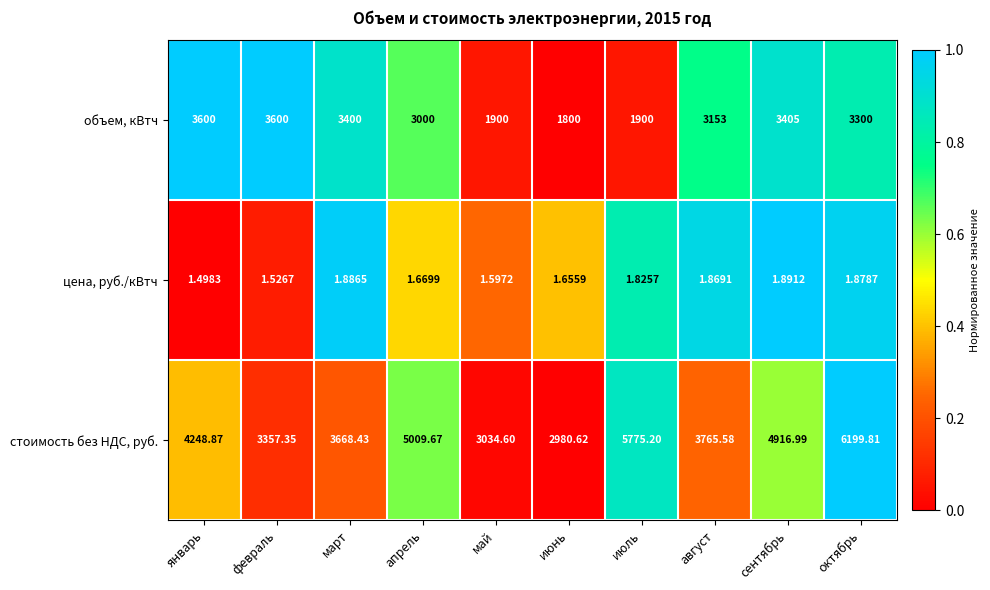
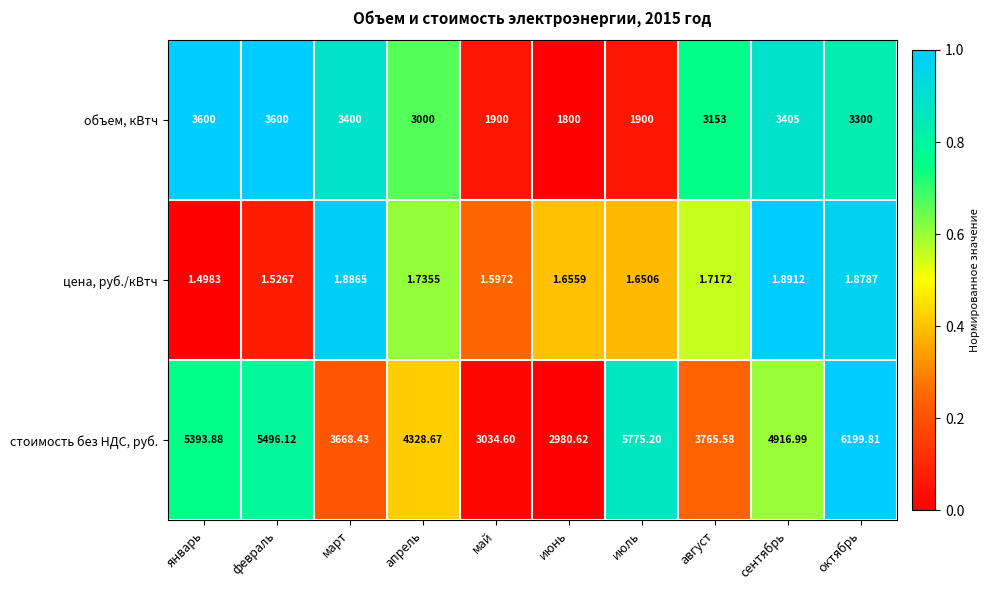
  {
    "объем, кВтч": {
      "январь": 3600,
      "февраль": 3600,
      "март": 3400,
      "апрель": 3000,
      "май": 1900,
      "июнь": 1800,
      "июль": 1900,
      "август": 3153,
      "сентябрь": 3405,
      "октябрь": 3300
    },
    "цена, руб./кВтч": {
      "январь": 1.4983,
      "февраль": 1.5267,
      "март": 1.8865,
-     "апрель": 1.6699,
+     "апрель": 1.7355,
      "май": 1.5972,
      "июнь": 1.6559,
-     "июль": 1.8257,
-     "август": 1.8691,
+     "июль": 1.6506,
+     "август": 1.7172,
      "сентябрь": 1.8912,
      "октябрь": 1.8787
    },
    "стоимость без НДС, руб.": {
-     "январь": 4248.87,
-     "февраль": 3357.35,
+     "январь": 5393.88,
+     "февраль": 5496.12,
      "март": 3668.43,
-     "апрель": 5009.67,
+     "апрель": 4328.67,
      "май": 3034.60,
      "июнь": 2980.62,
      "июль": 5775.20,
      "август": 3765.58,
      "сентябрь": 4916.99,
      "октябрь": 6199.81
    }
  }
